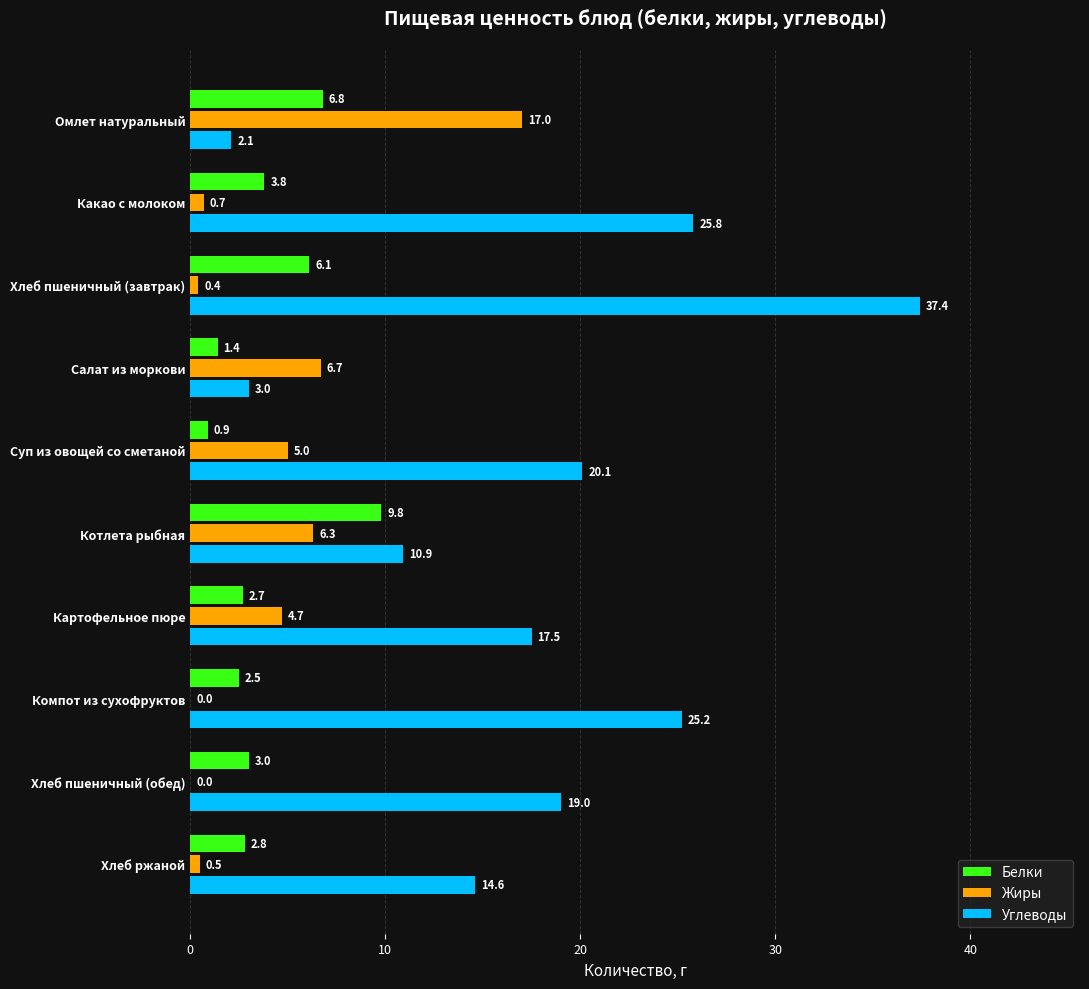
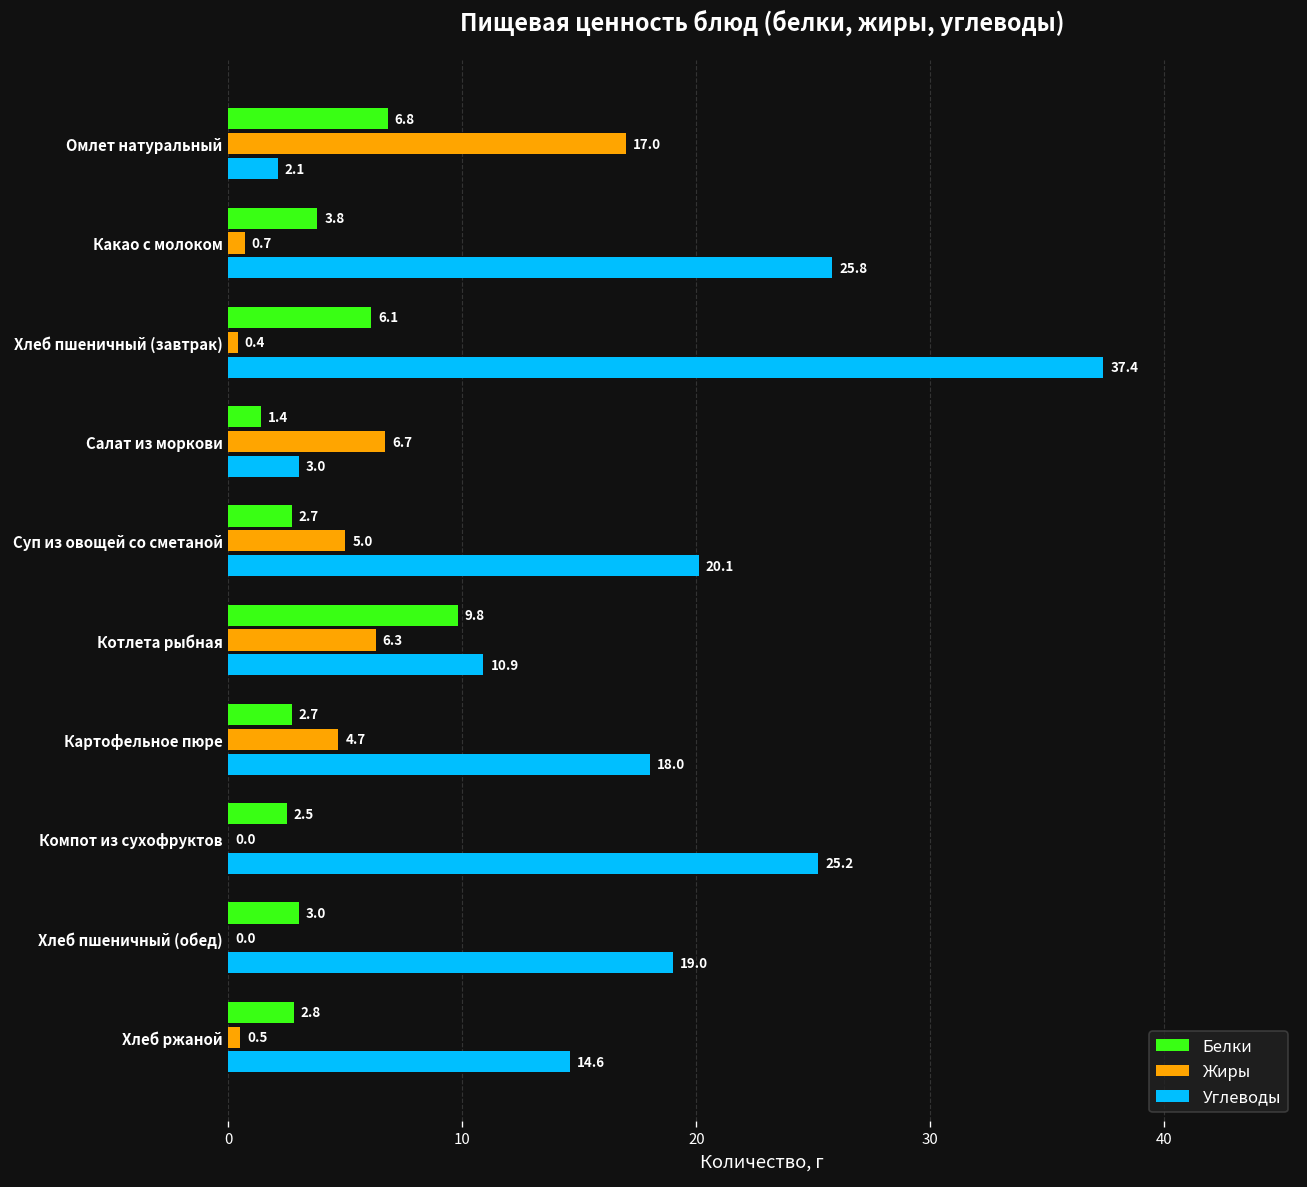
  {
    "Белки": {
      "Омлет натуральный": 6.8,
      "Какао с молоком": 3.8,
      "Хлеб пшеничный (завтрак)": 6.1,
      "Салат из моркови": 1.4,
-     "Суп из овощей со сметаной": 0.9,
+     "Суп из овощей со сметаной": 2.7,
      "Котлета рыбная": 9.8,
      "Картофельное пюре": 2.7,
      "Компот из сухофруктов": 2.5,
      "Хлеб пшеничный (обед)": 3.0,
      "Хлеб ржаной": 2.8
    },
    "Жиры": {
      "Омлет натуральный": 17.0,
      "Какао с молоком": 0.7,
      "Хлеб пшеничный (завтрак)": 0.4,
      "Салат из моркови": 6.7,
      "Суп из овощей со сметаной": 5.0,
      "Котлета рыбная": 6.3,
      "Картофельное пюре": 4.7,
      "Компот из сухофруктов": 0.0,
      "Хлеб пшеничный (обед)": 0.0,
      "Хлеб ржаной": 0.5
    },
    "Углеводы": {
      "Омлет натуральный": 2.1,
      "Какао с молоком": 25.8,
      "Хлеб пшеничный (завтрак)": 37.4,
      "Салат из моркови": 3.0,
      "Суп из овощей со сметаной": 20.1,
      "Котлета рыбная": 10.9,
-     "Картофельное пюре": 17.5,
+     "Картофельное пюре": 18.0,
      "Компот из сухофруктов": 25.2,
      "Хлеб пшеничный (обед)": 19.0,
      "Хлеб ржаной": 14.6
    }
  }
